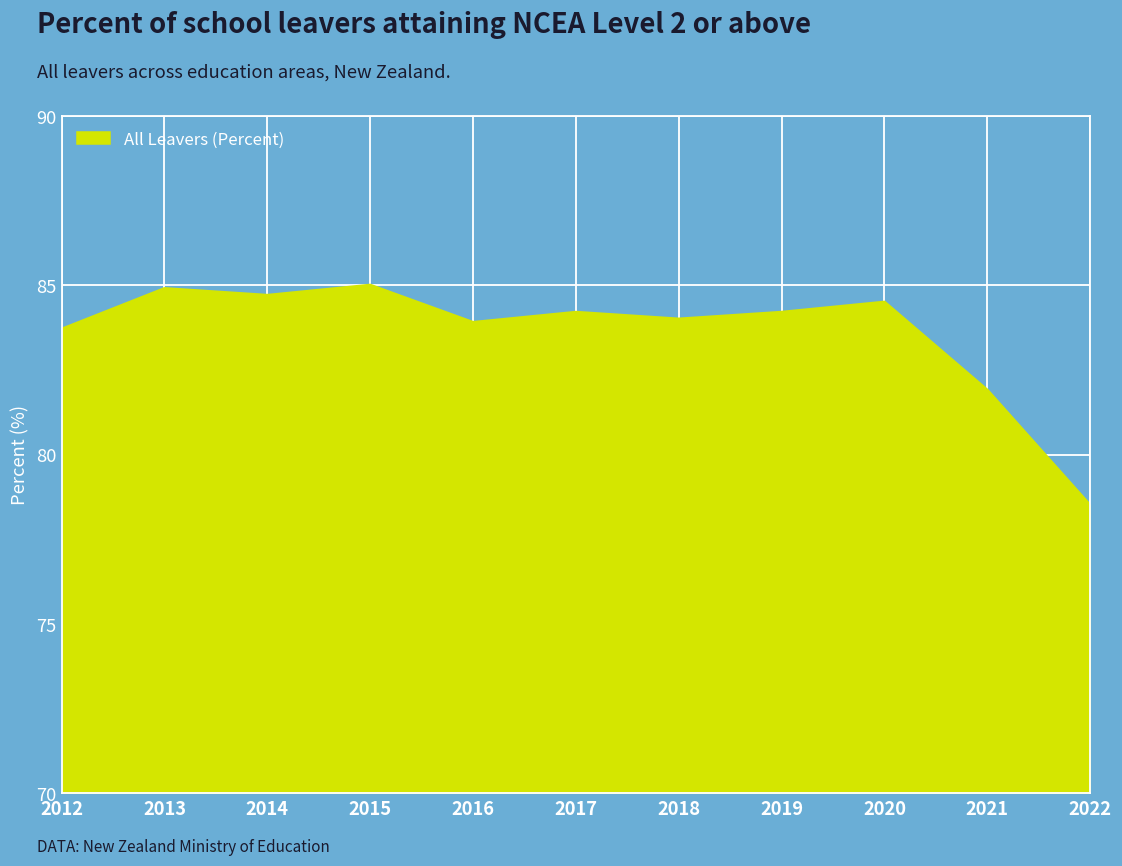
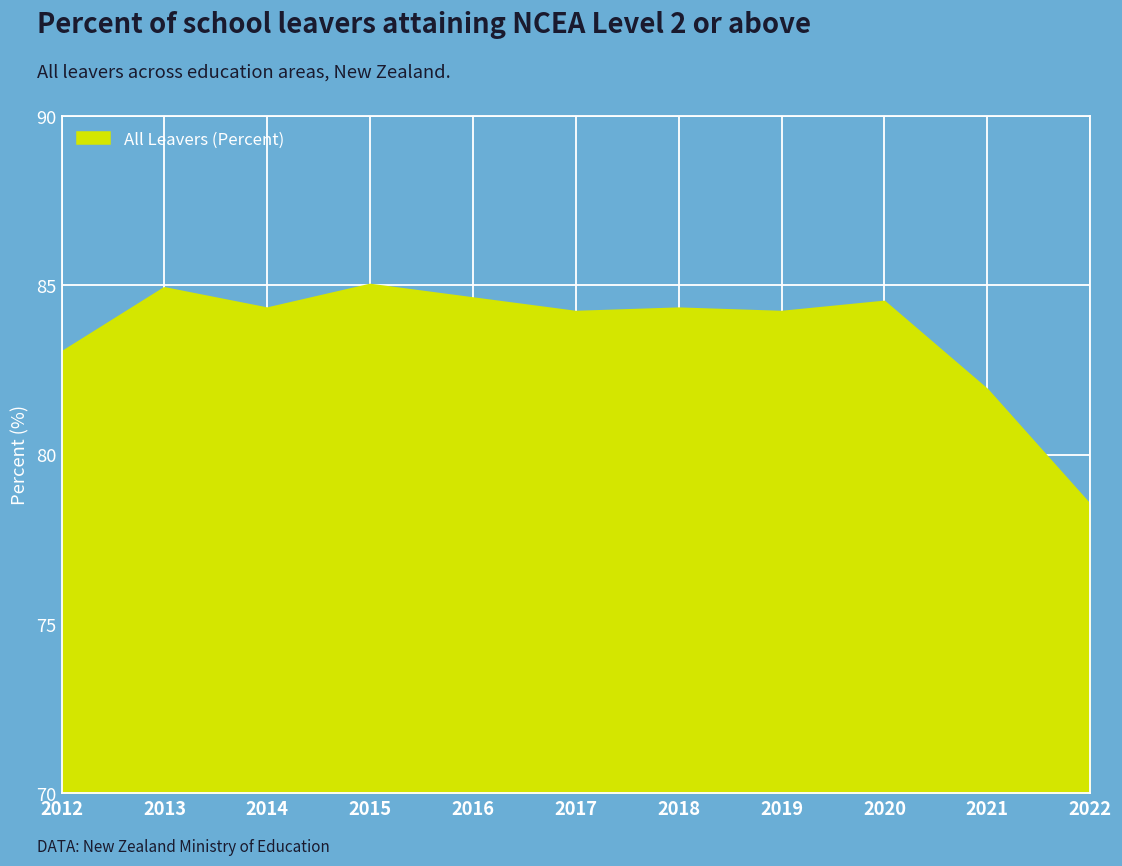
  {
-   "2012": 83.7,
+   "2012": 83.0,
    "2013": 84.9,
-   "2014": 84.7,
+   "2014": 84.3,
    "2015": 85.0,
-   "2016": 83.9,
+   "2016": 84.6,
    "2017": 84.2,
-   "2018": 84.0,
+   "2018": 84.3,
    "2019": 84.2,
    "2020": 84.5,
    "2021": 81.9,
    "2022": 78.5
  }
